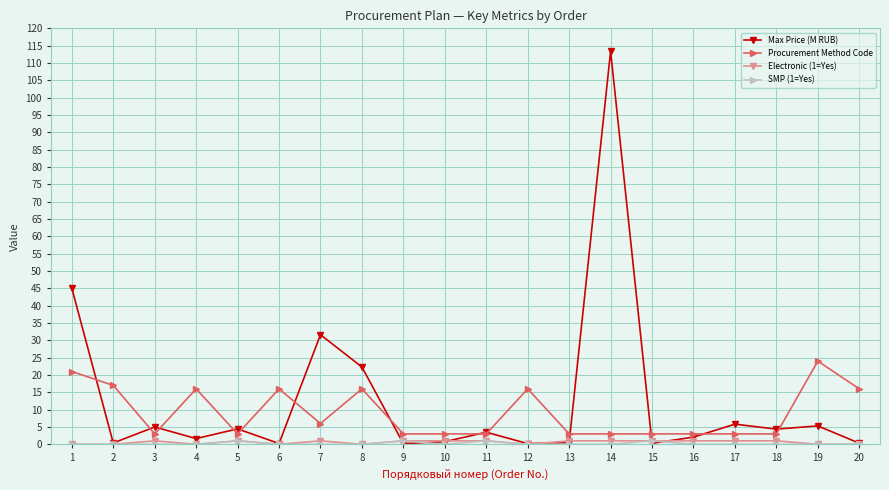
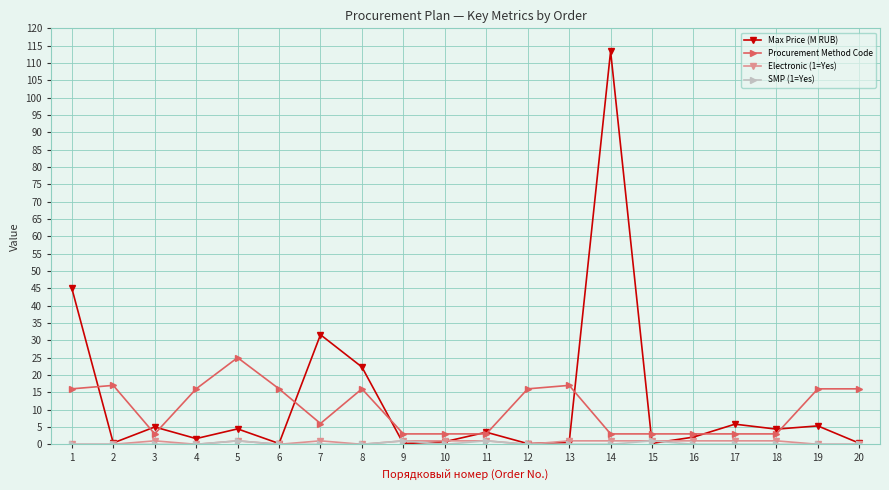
  {
    "Max Price (M RUB)": {
      "1": 45,
      "3": 5,
      "4": 2,
      "5": 4,
      "7": 32,
      "8": 22,
      "9": 0,
      "14": 113,
      "16": 2,
      "17": 6,
      "18": 4,
      "19": 5
    },
    "Procurement Method Code": {
-     "1": 21,
+     "1": 16,
      "2": 17,
      "3": 3,
      "4": 16,
-     "5": 3,
+     "5": 25,
      "6": 16,
      "7": 6,
      "8": 16,
      "9": 3,
      "10": 3,
      "12": 16,
-     "13": 3,
+     "13": 17,
      "14": 3,
      "15": 3,
      "16": 3,
      "17": 3,
      "18": 3,
-     "19": 24,
+     "19": 16,
      "20": 16
    },
    "Electronic (1=Yes)": {
      "3": 1,
      "7": 1,
      "14": 1,
      "16": 1,
      "17": 1,
      "18": 1
    },
    "SMP (1=Yes)": {
      "3": 0,
      "7": 0,
      "10": 0,
      "14": 0,
      "16": 0,
      "17": 0,
      "18": 0
    }
  }
